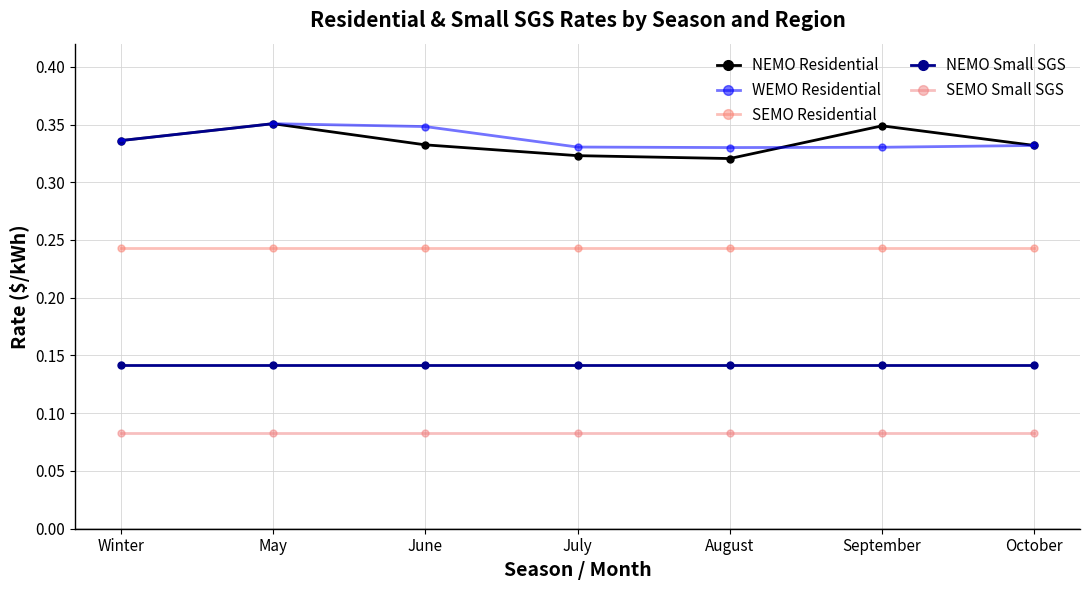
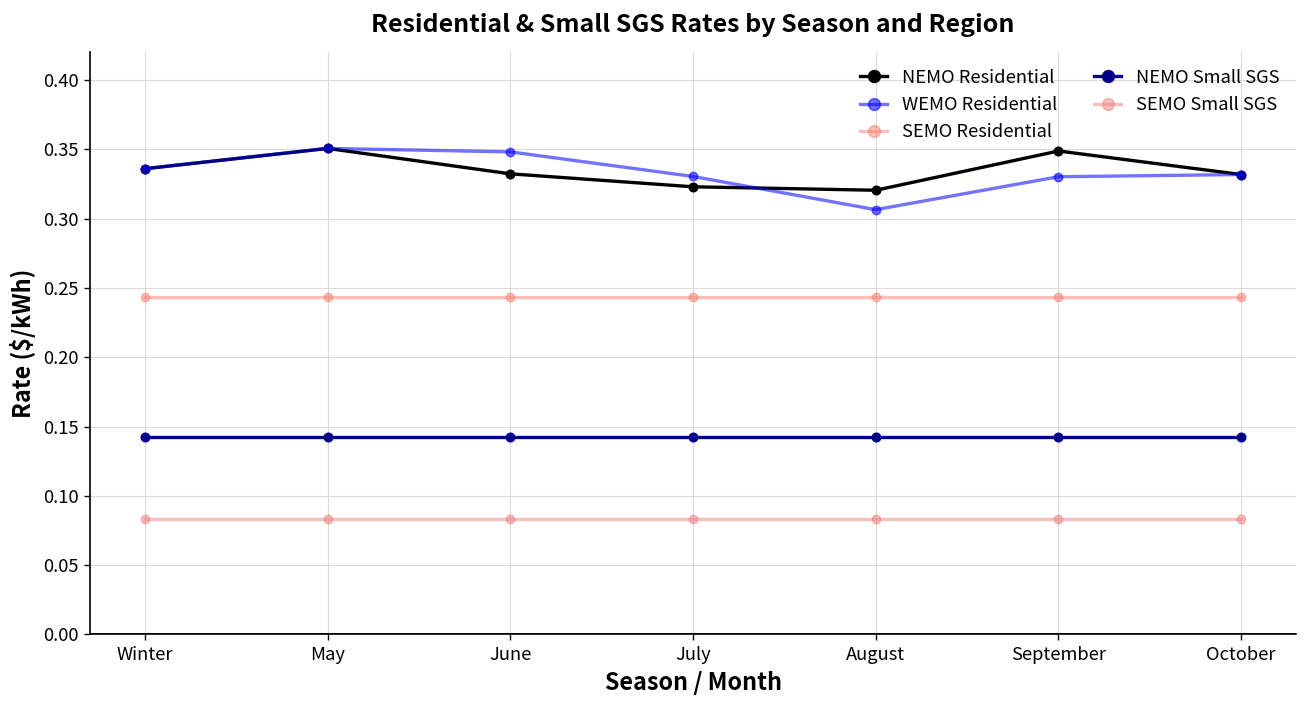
  {
    "NEMO Residential": {
      "June": 0.332,
      "July": 0.323,
      "August": 0.321,
      "September": 0.349
    },
    "WEMO Residential": {
      "June": 0.348,
      "July": 0.330,
-     "August": 0.330,
+     "August": 0.307,
      "September": 0.330
    },
    "NEMO Small SGS": {
      "Winter": 0.142,
      "May": 0.142,
      "June": 0.142,
      "July": 0.142,
      "August": 0.142,
      "September": 0.142,
      "October": 0.142
    }
  }
